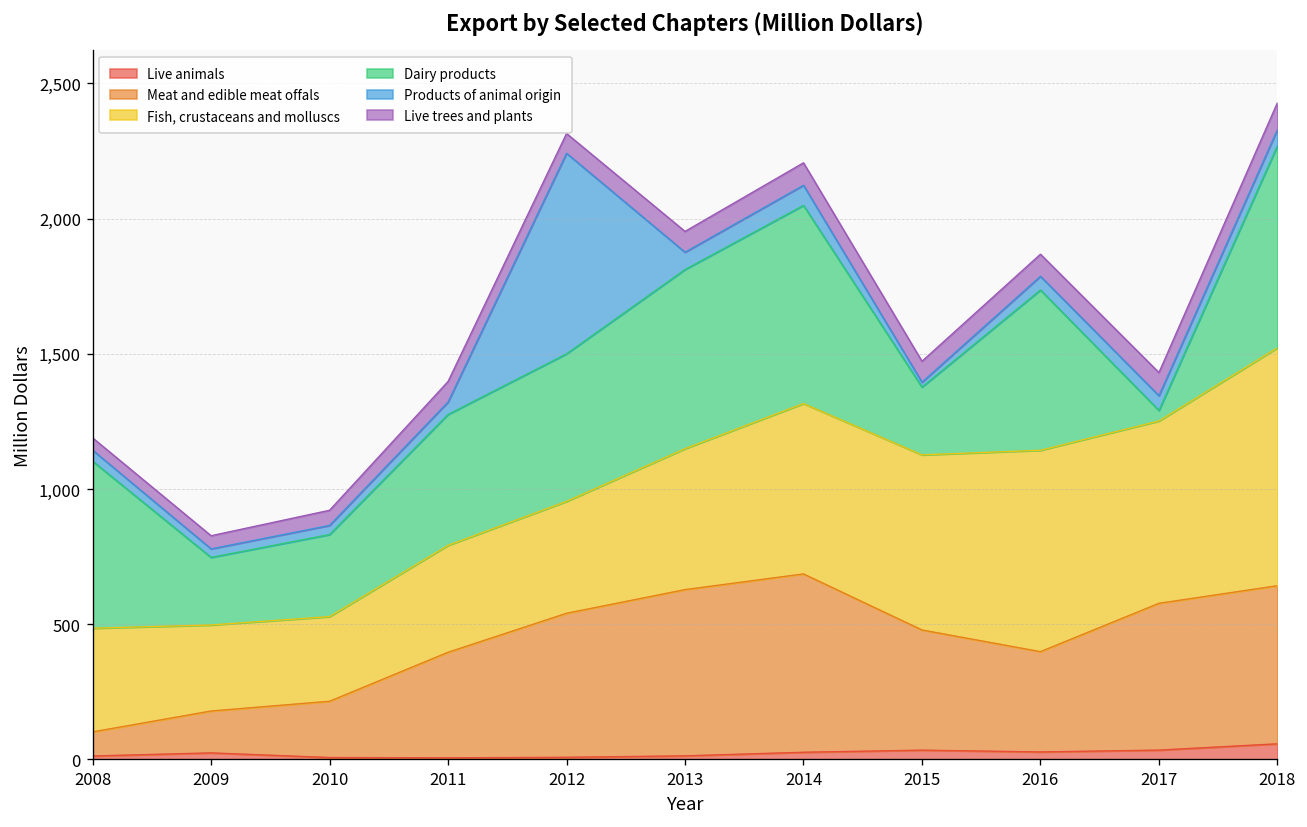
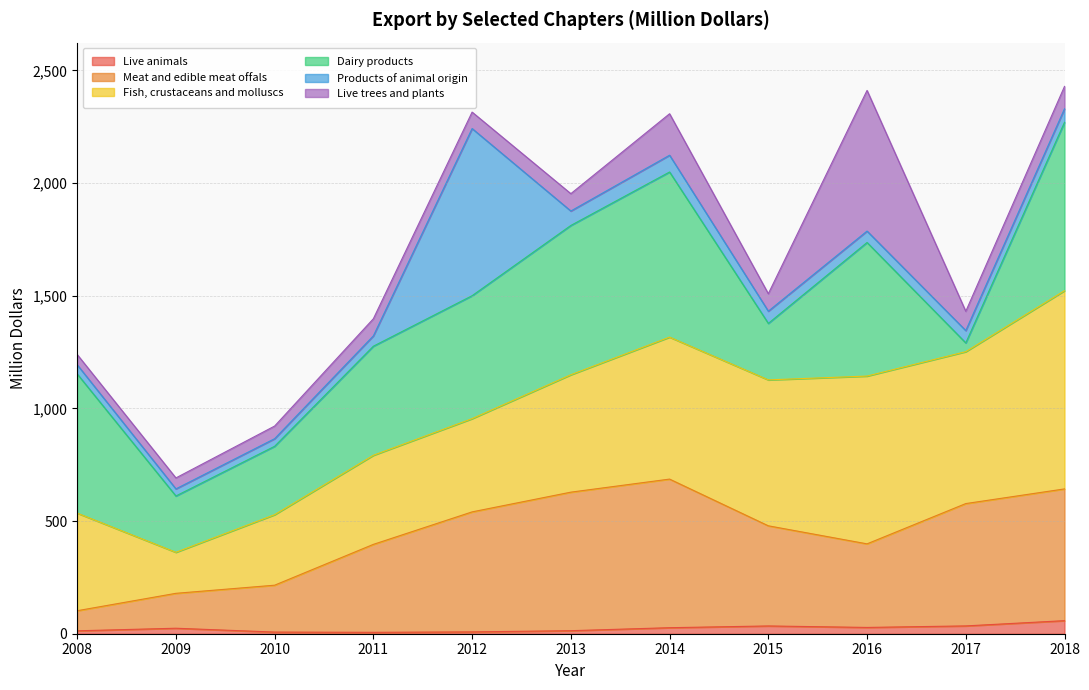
  {
    "Fish, crustaceans and molluscs": {
-     "2008": 380,
-     "2009": 320,
+     "2008": 430,
+     "2009": 180,
      "2010": 310,
      "2011": 400,
      "2012": 410,
      "2013": 520,
      "2014": 630,
      "2015": 650,
      "2016": 740,
      "2017": 670,
      "2018": 880
    },
    "Dairy products": {
      "2008": 620,
      "2009": 250,
      "2010": 300,
      "2011": 480,
      "2012": 550,
      "2013": 660,
      "2014": 730,
      "2015": 250,
      "2016": 590,
      "2017": 40,
      "2018": 750
    },
    "Products of animal origin": {
      "2008": 40,
      "2009": 30,
      "2010": 30,
      "2011": 50,
      "2012": 740,
      "2013": 60,
      "2014": 70,
-     "2015": 20,
+     "2015": 50,
      "2016": 50,
      "2017": 50,
      "2018": 60
    },
    "Live trees and plants": {
      "2008": 50,
      "2009": 50,
      "2010": 60,
      "2011": 80,
      "2012": 70,
      "2013": 80,
-     "2014": 80,
+     "2014": 180,
      "2015": 80,
-     "2016": 80,
+     "2016": 620,
      "2017": 90,
      "2018": 100
    }
  }
